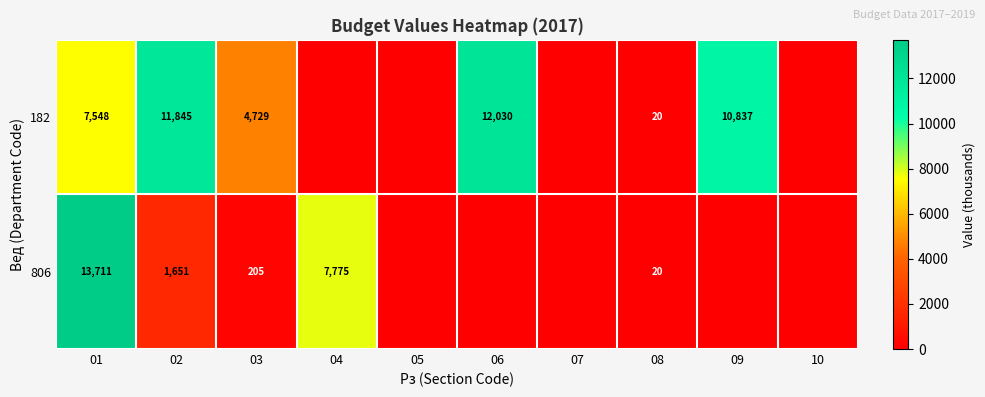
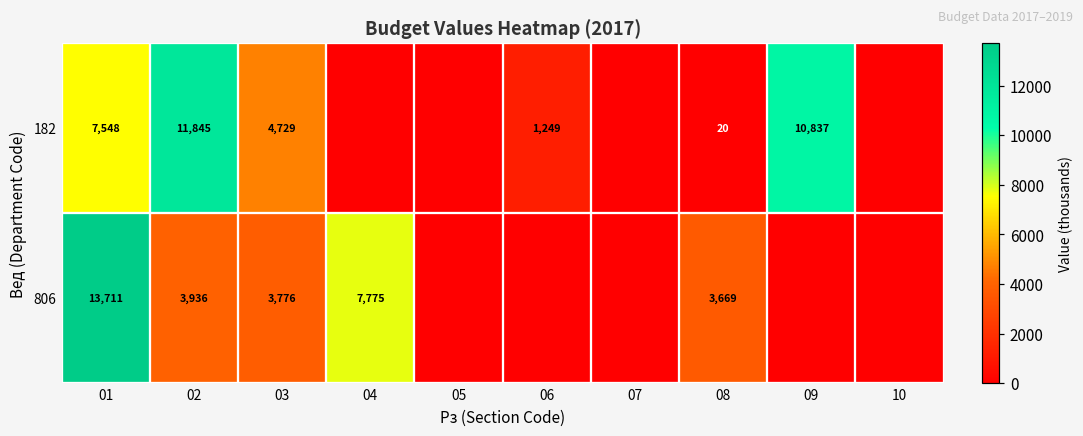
  {
    "182": {
      "01": "7,548",
      "02": "11,845",
      "03": "4,729",
-     "06": "12,030",
+     "06": "1,249",
      "08": "20",
      "09": "10,837"
    },
    "806": {
      "01": "13,711",
-     "02": "1,651",
-     "03": "205",
+     "02": "3,936",
+     "03": "3,776",
      "04": "7,775",
-     "08": "20"
+     "08": "3,669"
    }
  }
